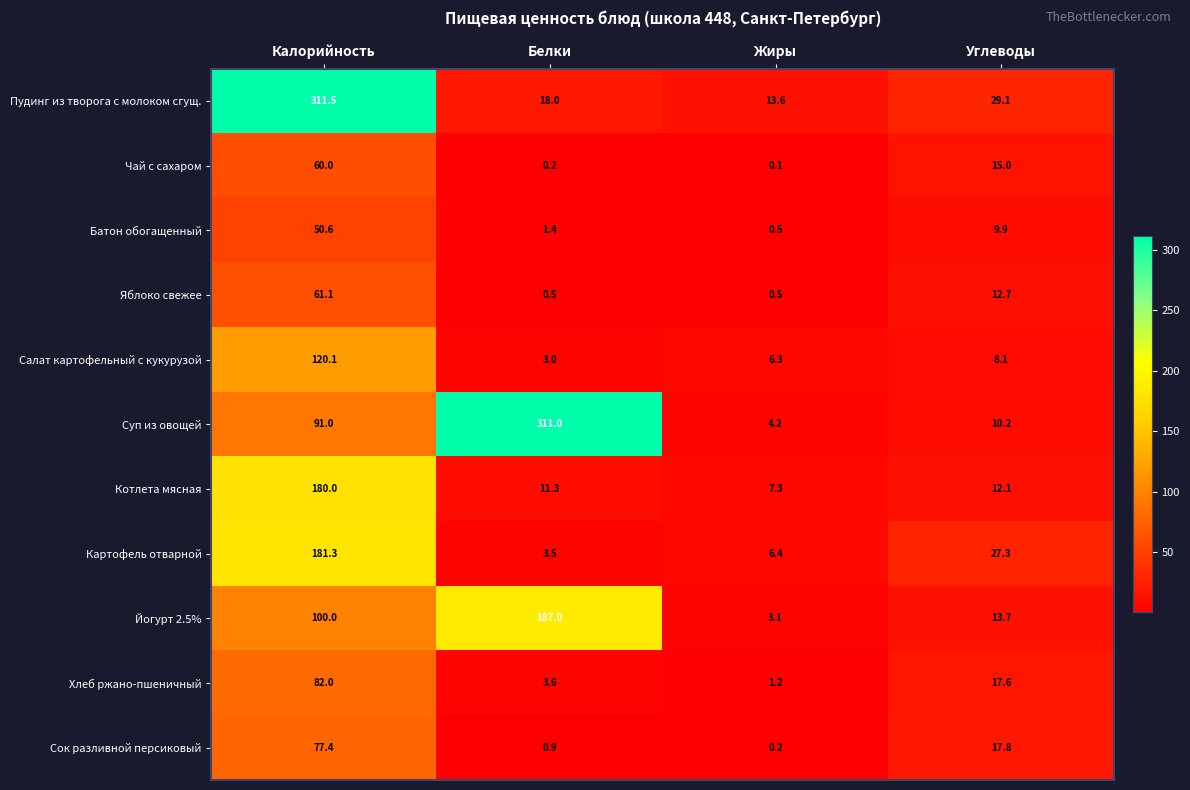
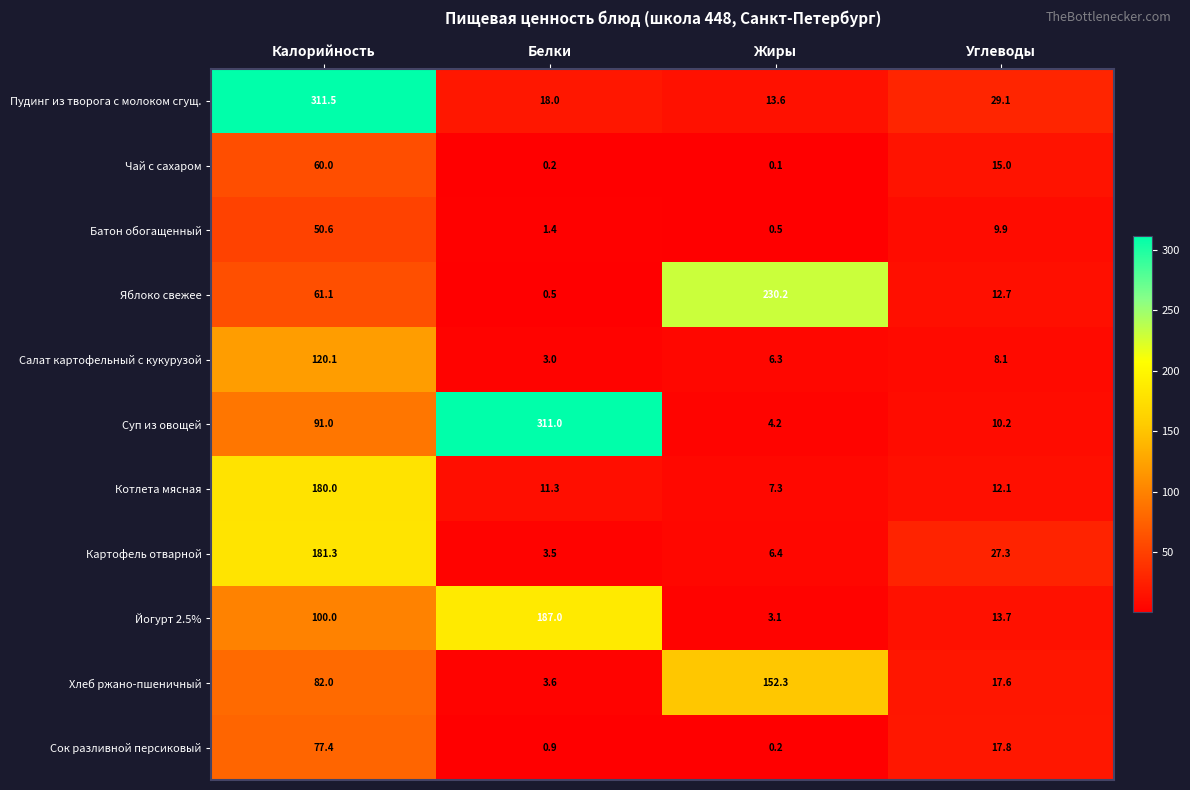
  {
    "Пудинг из творога с молоком сгущ.": {
      "Калорийность": 311.5,
      "Белки": 18.0,
      "Жиры": 13.6,
      "Углеводы": 29.1
    },
    "Чай с сахаром": {
      "Калорийность": 60.0,
      "Белки": 0.2,
      "Жиры": 0.1,
      "Углеводы": 15.0
    },
    "Батон обогащенный": {
      "Калорийность": 50.6,
      "Белки": 1.4,
      "Жиры": 0.5,
      "Углеводы": 9.9
    },
    "Яблоко свежее": {
      "Калорийность": 61.1,
      "Белки": 0.5,
-     "Жиры": 0.5,
+     "Жиры": 230.2,
      "Углеводы": 12.7
    },
    "Салат картофельный с кукурузой": {
      "Калорийность": 120.1,
      "Белки": 3.0,
      "Жиры": 6.3,
      "Углеводы": 8.1
    },
    "Суп из овощей": {
      "Калорийность": 91.0,
      "Белки": 311.0,
      "Жиры": 4.2,
      "Углеводы": 10.2
    },
    "Котлета мясная": {
      "Калорийность": 180.0,
      "Белки": 11.3,
      "Жиры": 7.3,
      "Углеводы": 12.1
    },
    "Картофель отварной": {
      "Калорийность": 181.3,
      "Белки": 3.5,
      "Жиры": 6.4,
      "Углеводы": 27.3
    },
    "Йогурт 2.5%": {
      "Калорийность": 100.0,
      "Белки": 187.0,
      "Жиры": 3.1,
      "Углеводы": 13.7
    },
    "Хлеб ржано-пшеничный": {
      "Калорийность": 82.0,
      "Белки": 3.6,
-     "Жиры": 1.2,
+     "Жиры": 152.3,
      "Углеводы": 17.6
    },
    "Сок разливной персиковый": {
      "Калорийность": 77.4,
      "Белки": 0.9,
      "Жиры": 0.2,
      "Углеводы": 17.8
    }
  }
